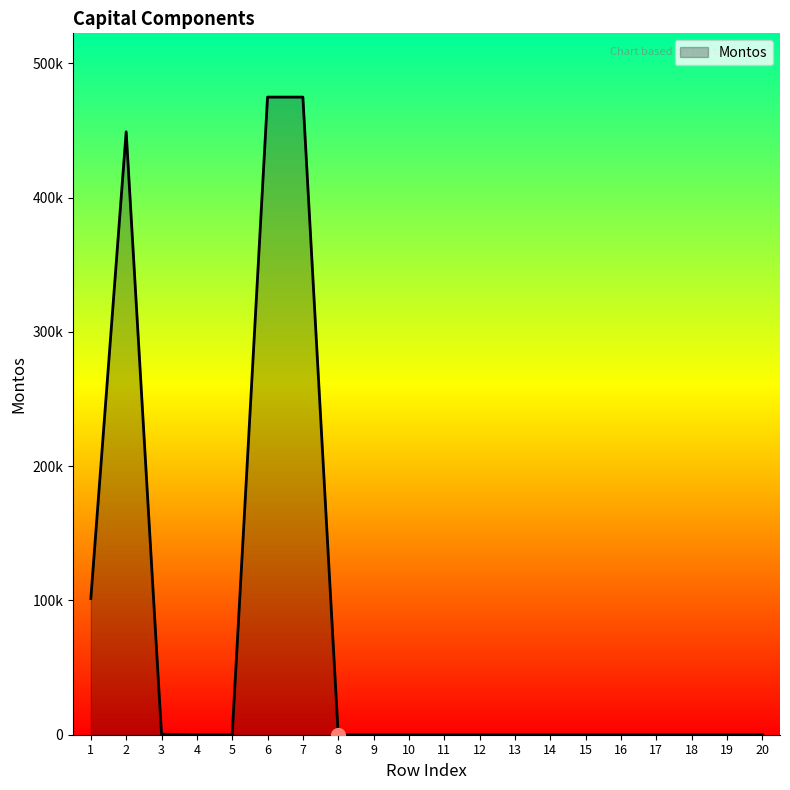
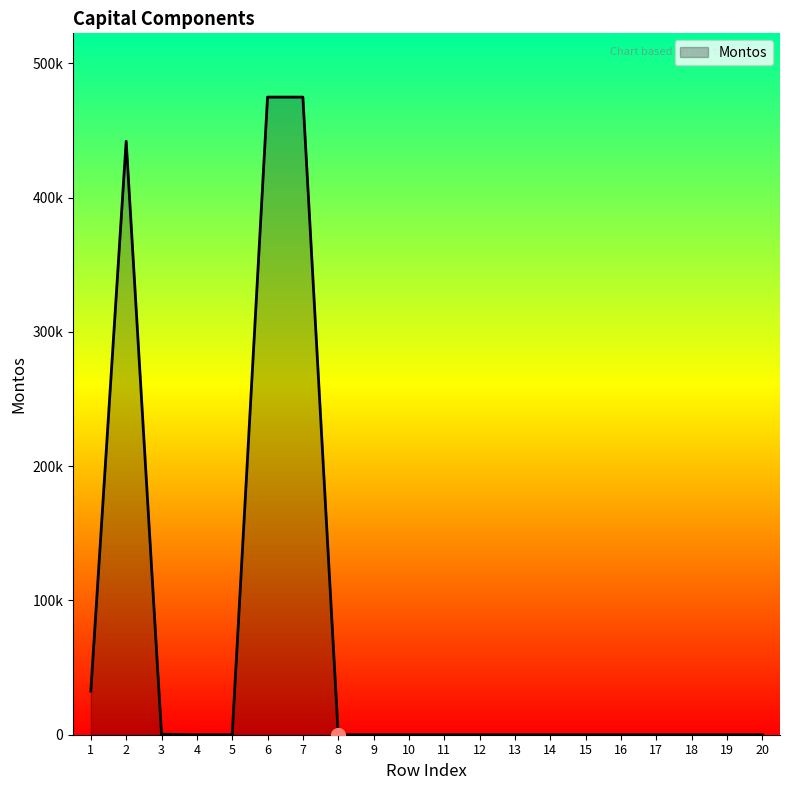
  {
    "Montos": {
-     "1": 101000,
-     "2": 449000,
+     "1": 33000,
+     "2": 442000,
      "3": 0,
      "4": 0,
      "5": 0,
      "6": 475000,
      "7": 475000,
      "9": 0,
      "10": 0,
      "11": 0,
      "12": 0,
      "13": 0,
      "14": 0,
      "15": 0,
      "16": 0,
      "17": 0,
      "18": 0,
      "19": 0,
      "20": 0
    }
  }
